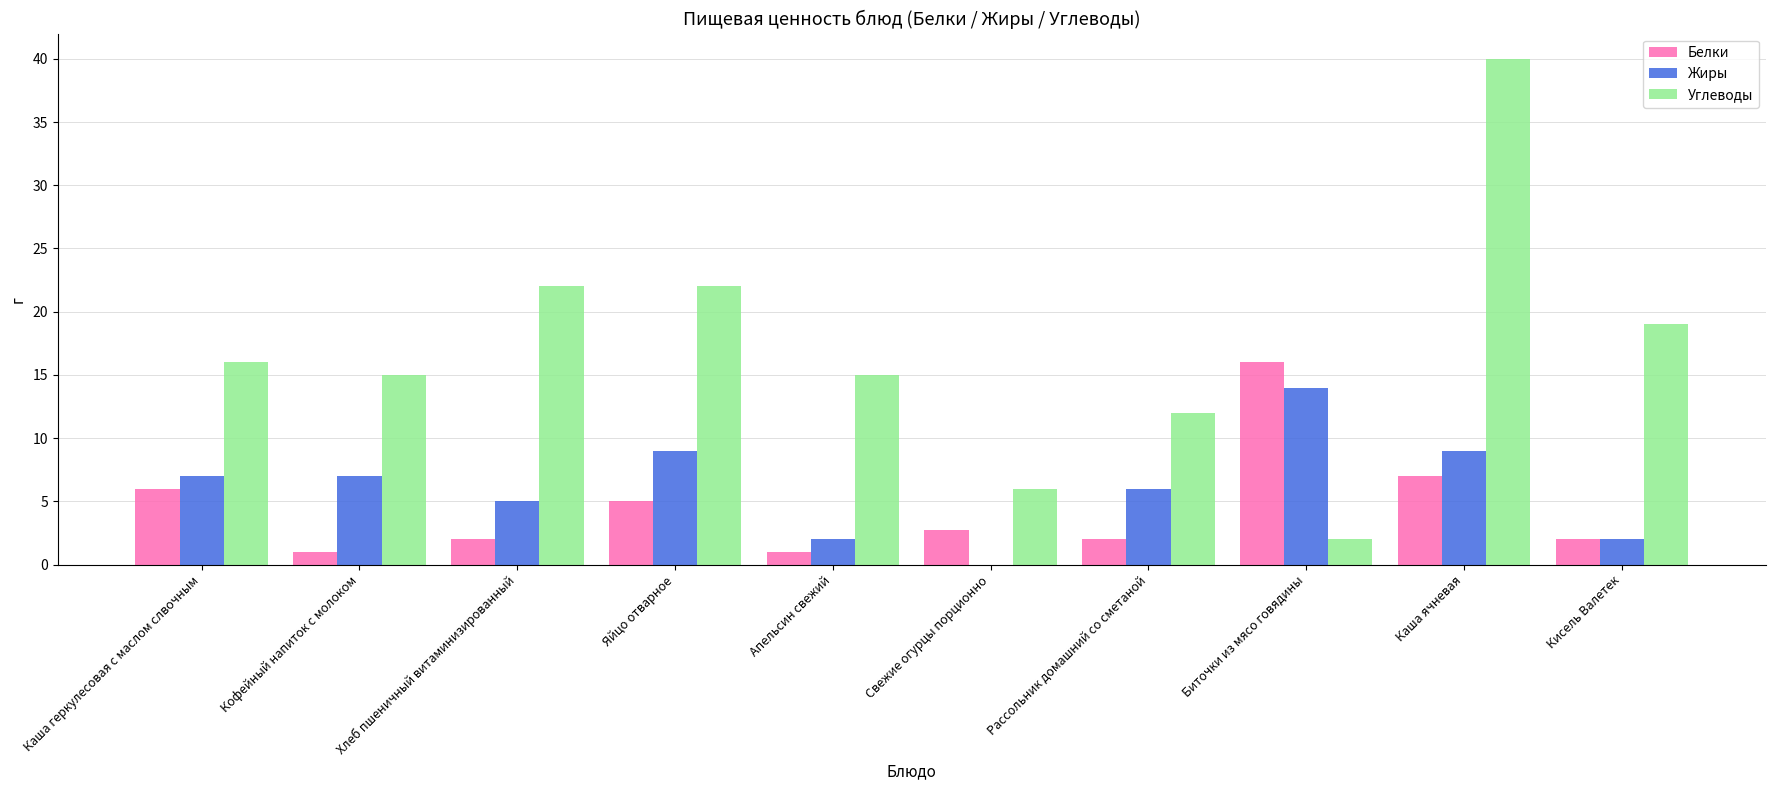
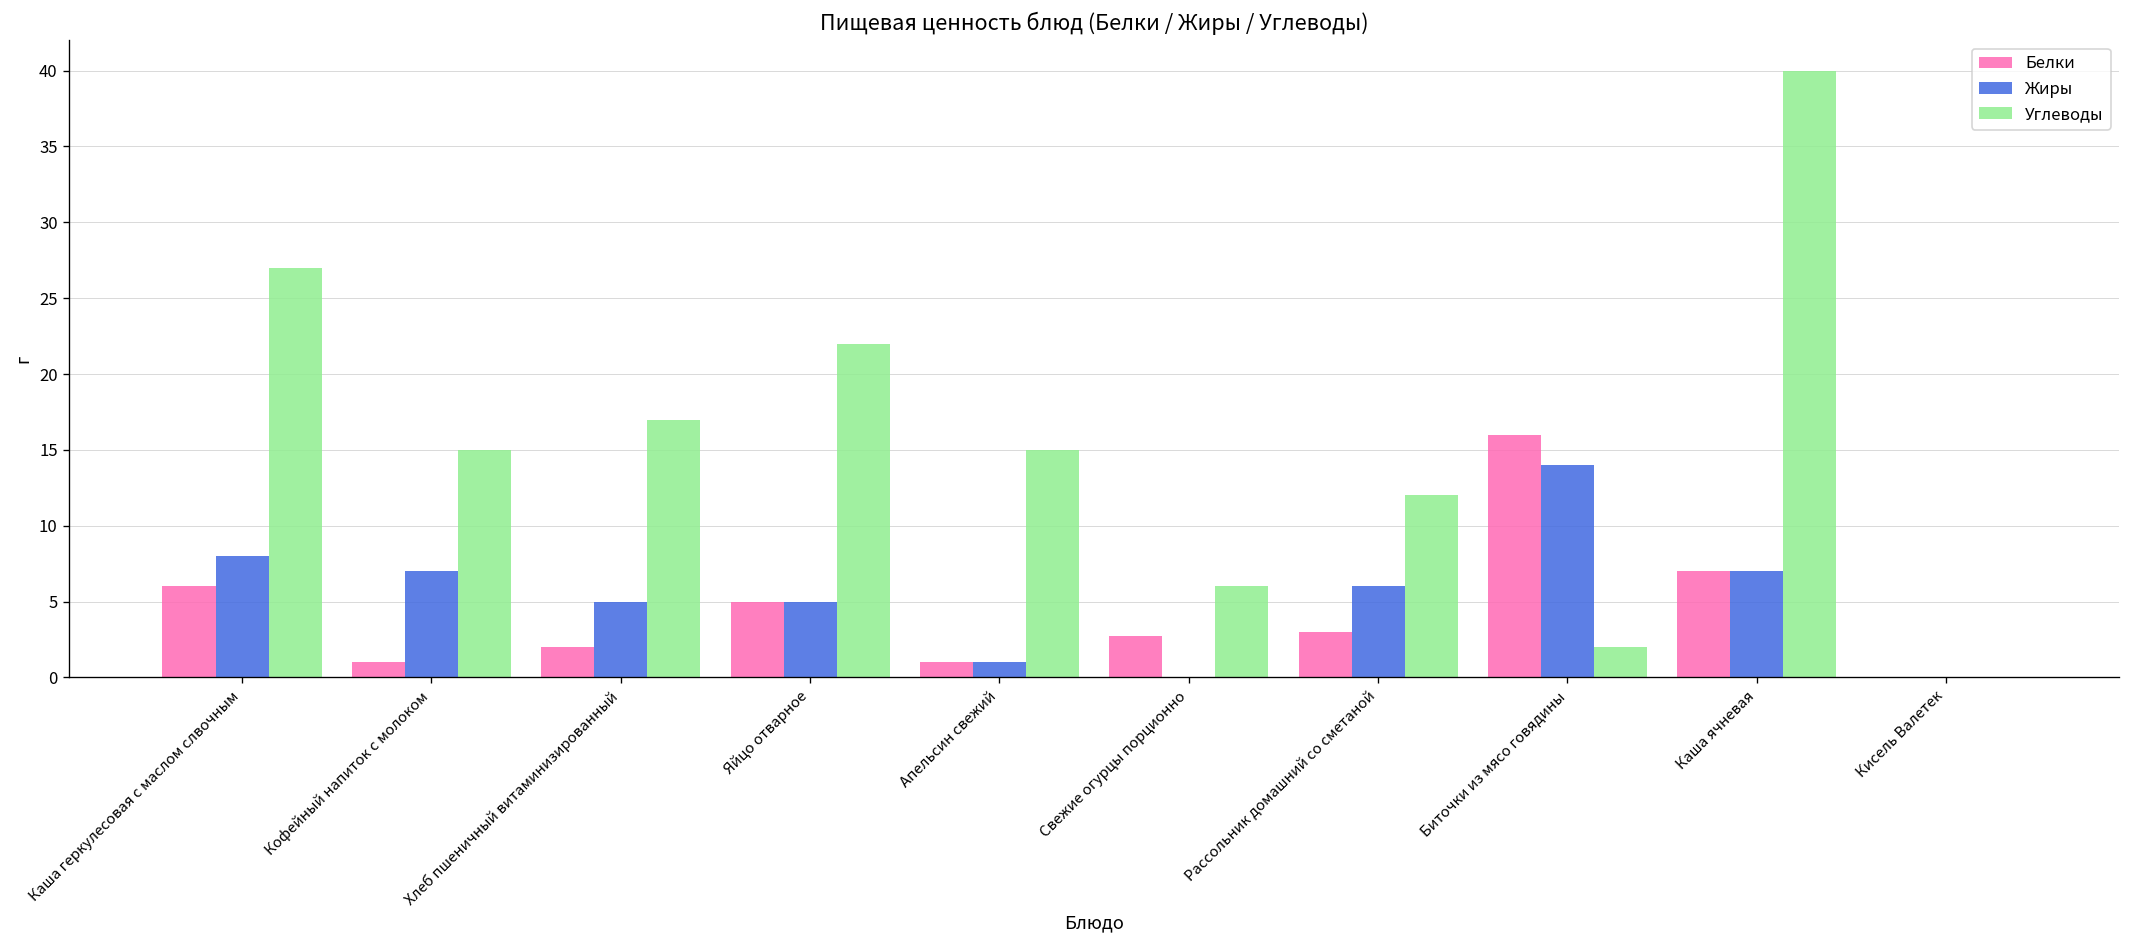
  {
    "Белки": {
      "Каша геркулесовая с маслом слвочным": 6,
      "Кофейный напиток с молоком": 1,
      "Хлеб пшеничный витаминизированный": 2,
      "Яйцо отварное": 5,
      "Апельсин свежий": 1,
      "Свежие огурцы порционно": 2.7,
-     "Рассольник домашний со сметаной": 2,
+     "Рассольник домашний со сметаной": 3,
      "Биточки из мясо говядины": 16,
      "Каша ячневая": 7,
-     "Кисель Валетек": 2
+     "Кисель Валетек": 0
    },
    "Жиры": {
-     "Каша геркулесовая с маслом слвочным": 7,
+     "Каша геркулесовая с маслом слвочным": 8,
      "Кофейный напиток с молоком": 7,
      "Хлеб пшеничный витаминизированный": 5,
-     "Яйцо отварное": 9,
-     "Апельсин свежий": 2,
+     "Яйцо отварное": 5,
+     "Апельсин свежий": 1,
      "Свежие огурцы порционно": 0,
      "Рассольник домашний со сметаной": 6,
      "Биточки из мясо говядины": 14,
-     "Каша ячневая": 9,
-     "Кисель Валетек": 2
+     "Каша ячневая": 7,
+     "Кисель Валетек": 0
    },
    "Углеводы": {
-     "Каша геркулесовая с маслом слвочным": 16,
+     "Каша геркулесовая с маслом слвочным": 27,
      "Кофейный напиток с молоком": 15,
-     "Хлеб пшеничный витаминизированный": 22,
+     "Хлеб пшеничный витаминизированный": 17,
      "Яйцо отварное": 22,
      "Апельсин свежий": 15,
      "Свежие огурцы порционно": 6,
      "Рассольник домашний со сметаной": 12,
      "Биточки из мясо говядины": 2,
      "Каша ячневая": 40,
-     "Кисель Валетек": 19
+     "Кисель Валетек": 0
    }
  }
